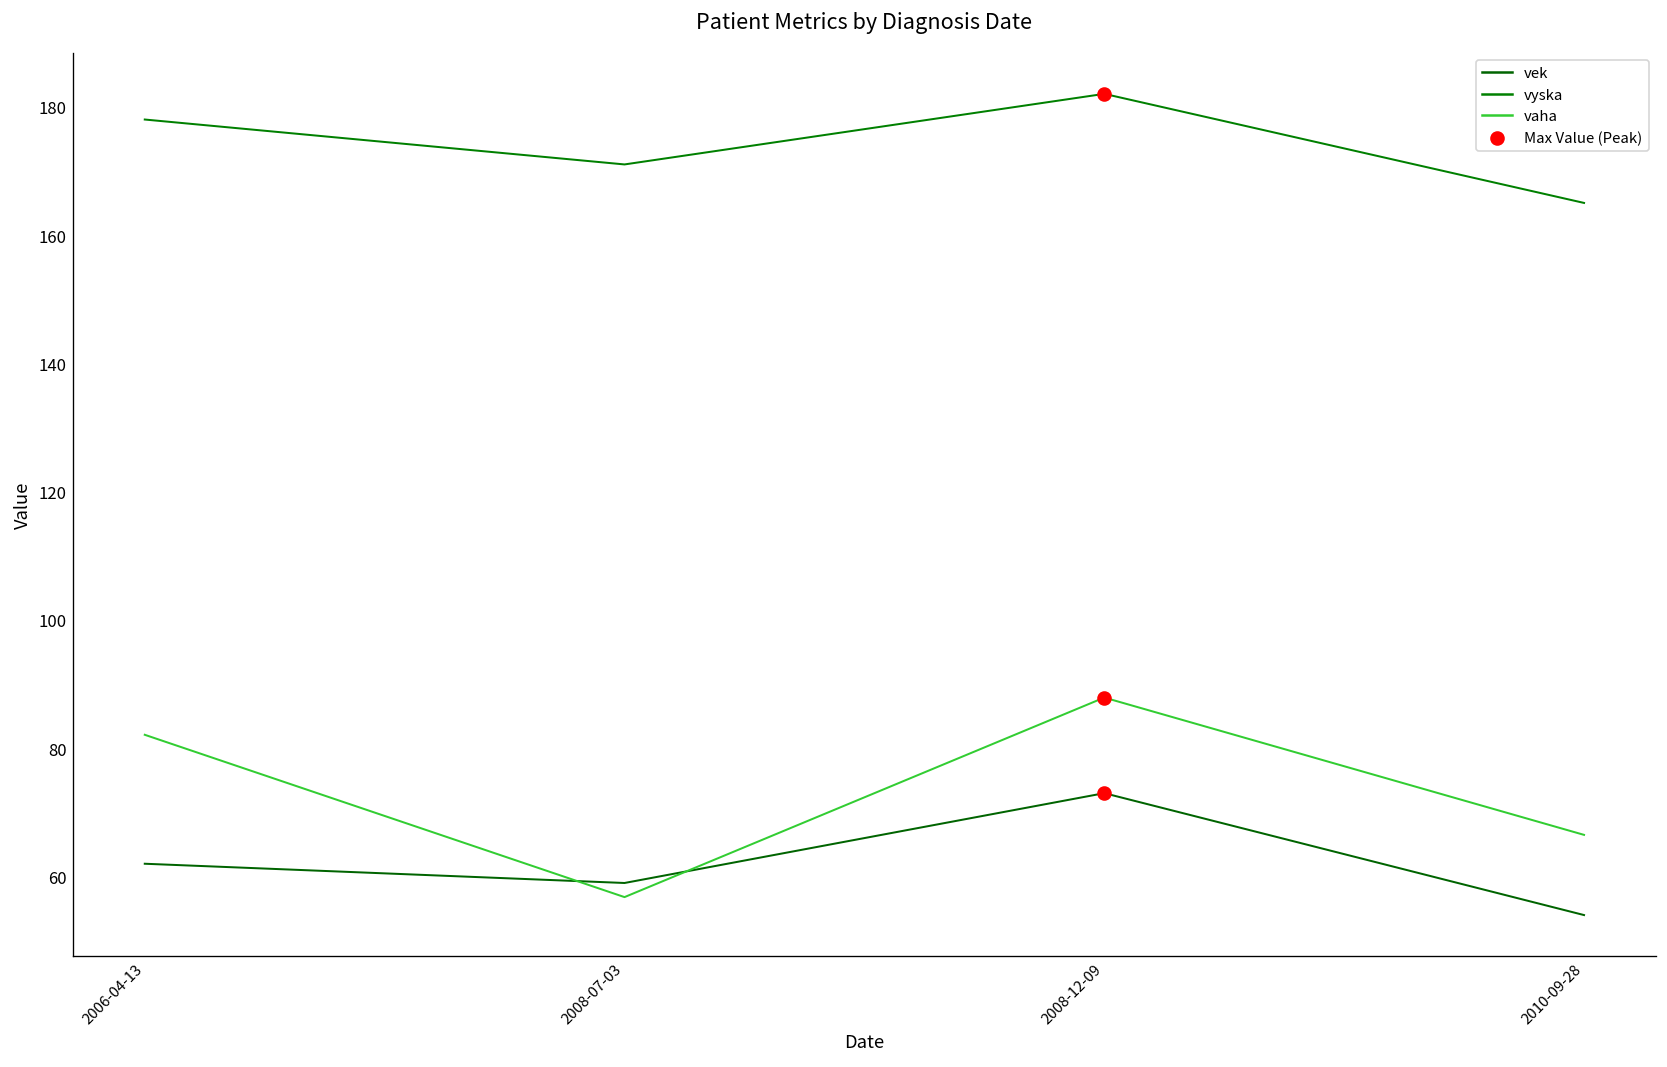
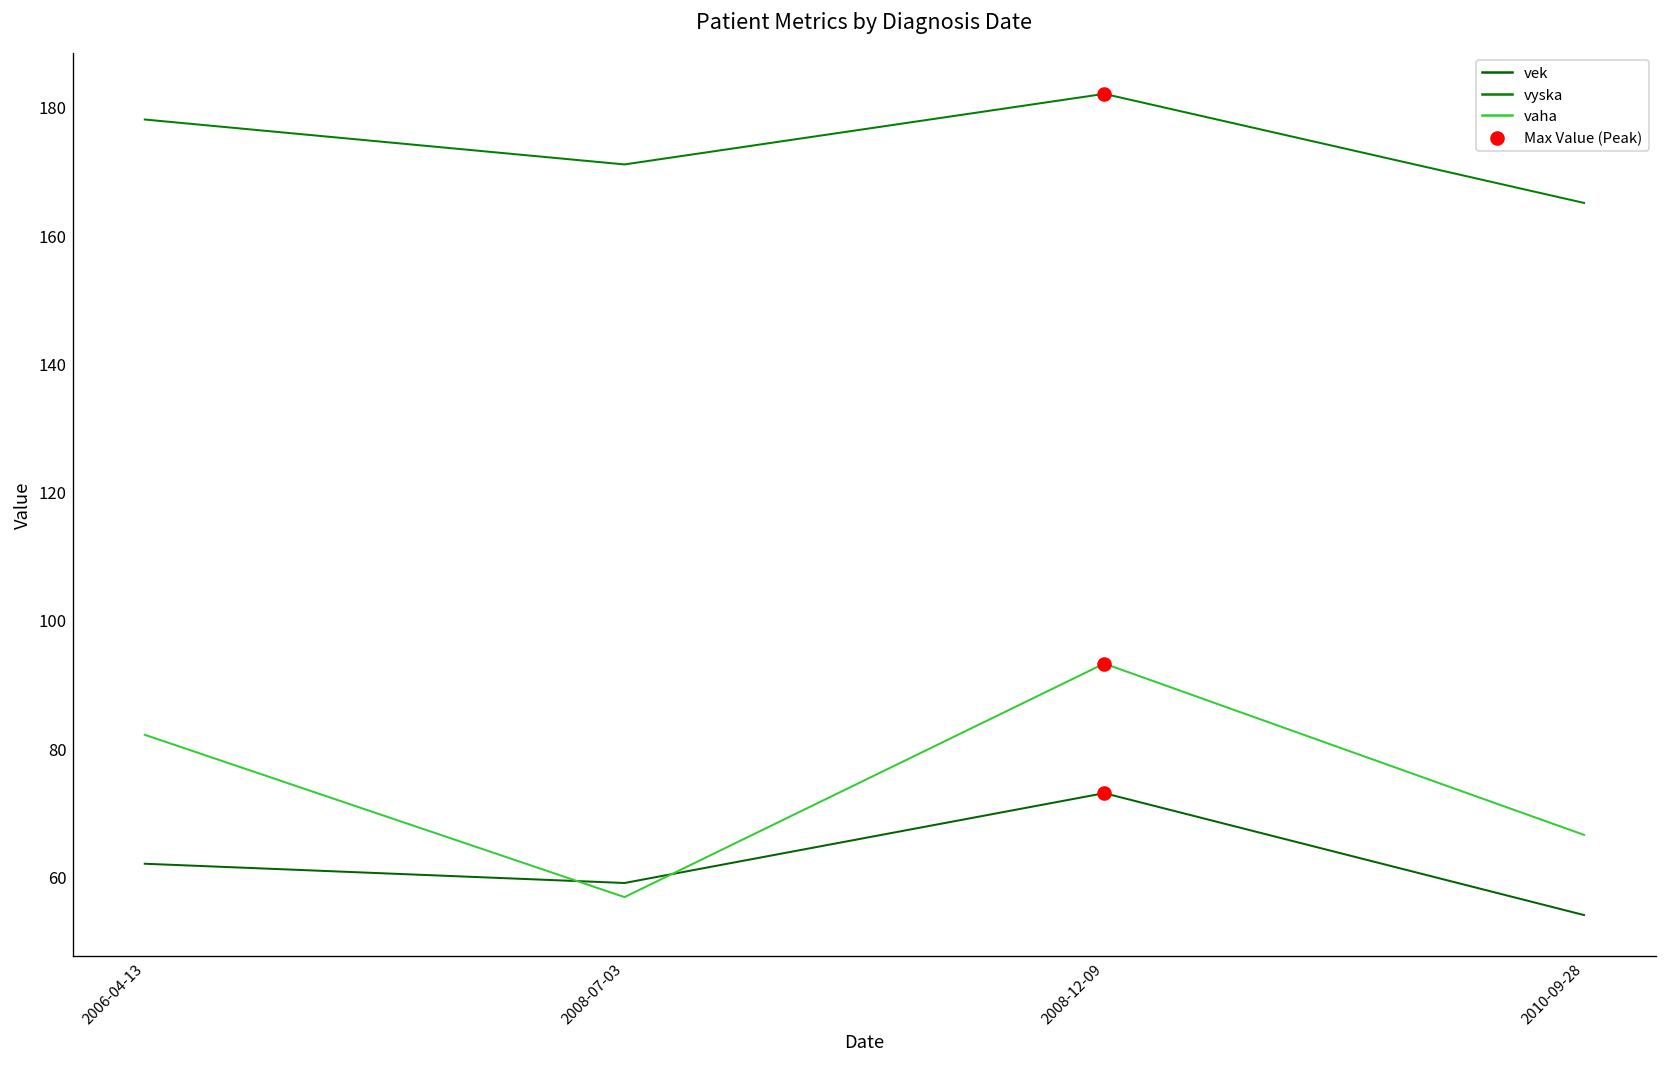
  {
    "vaha": {
      "2006-04-13": 82,
      "2008-07-03": 57,
-     "2008-12-09": 88,
+     "2008-12-09": 93,
      "2010-09-28": 67
    }
  }
